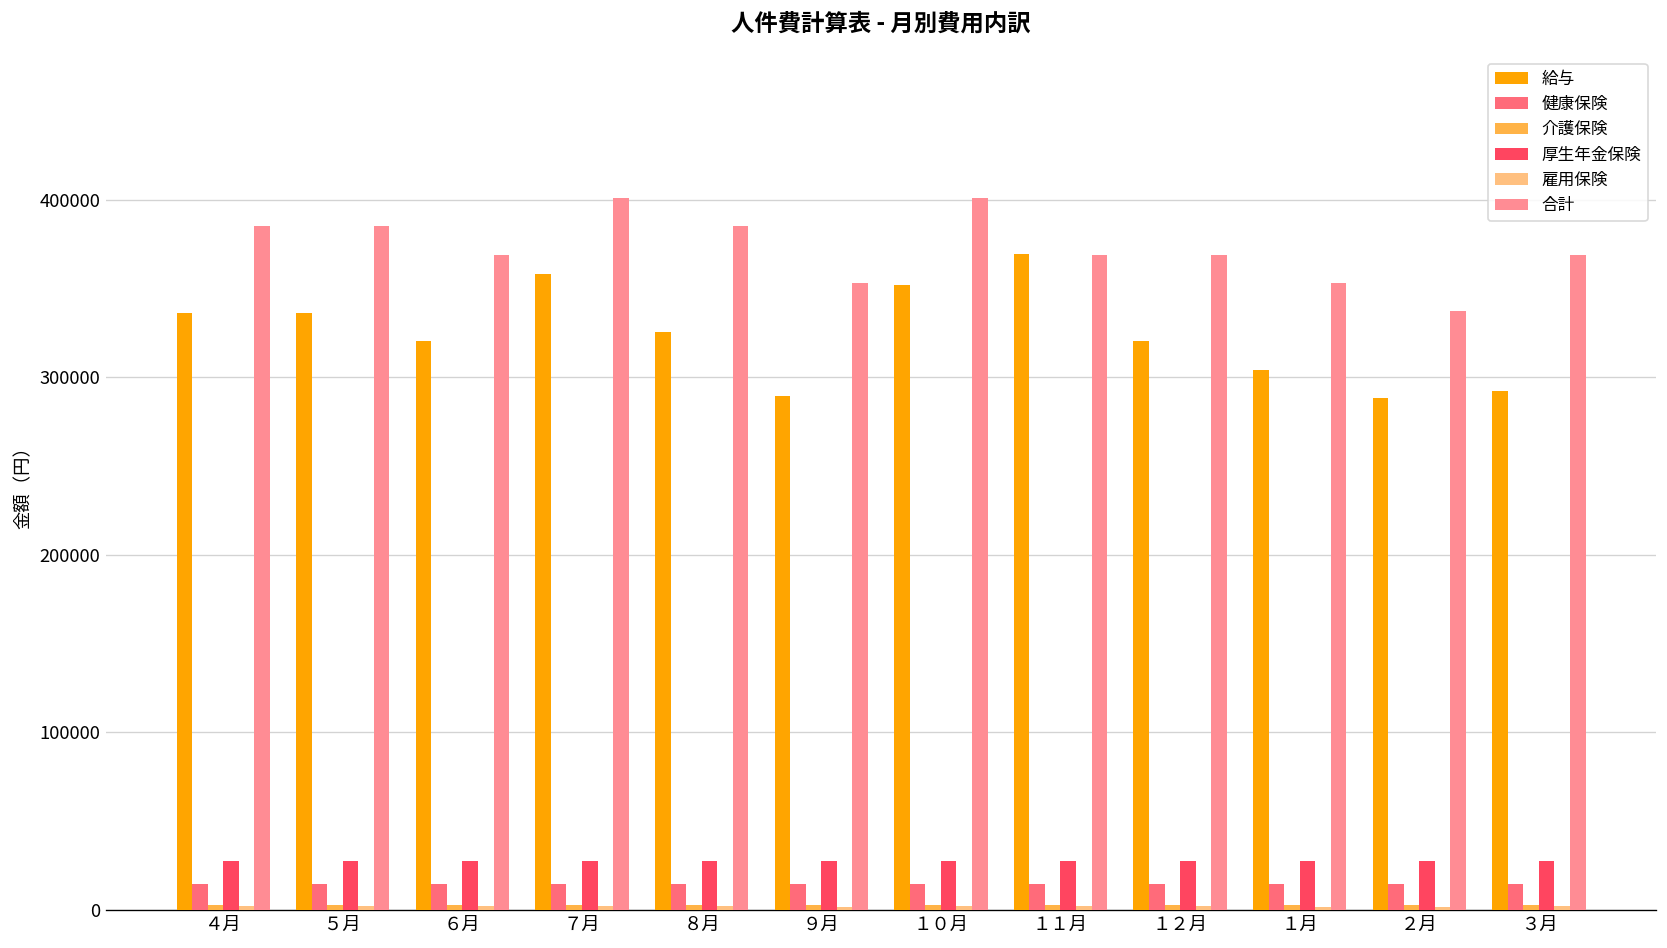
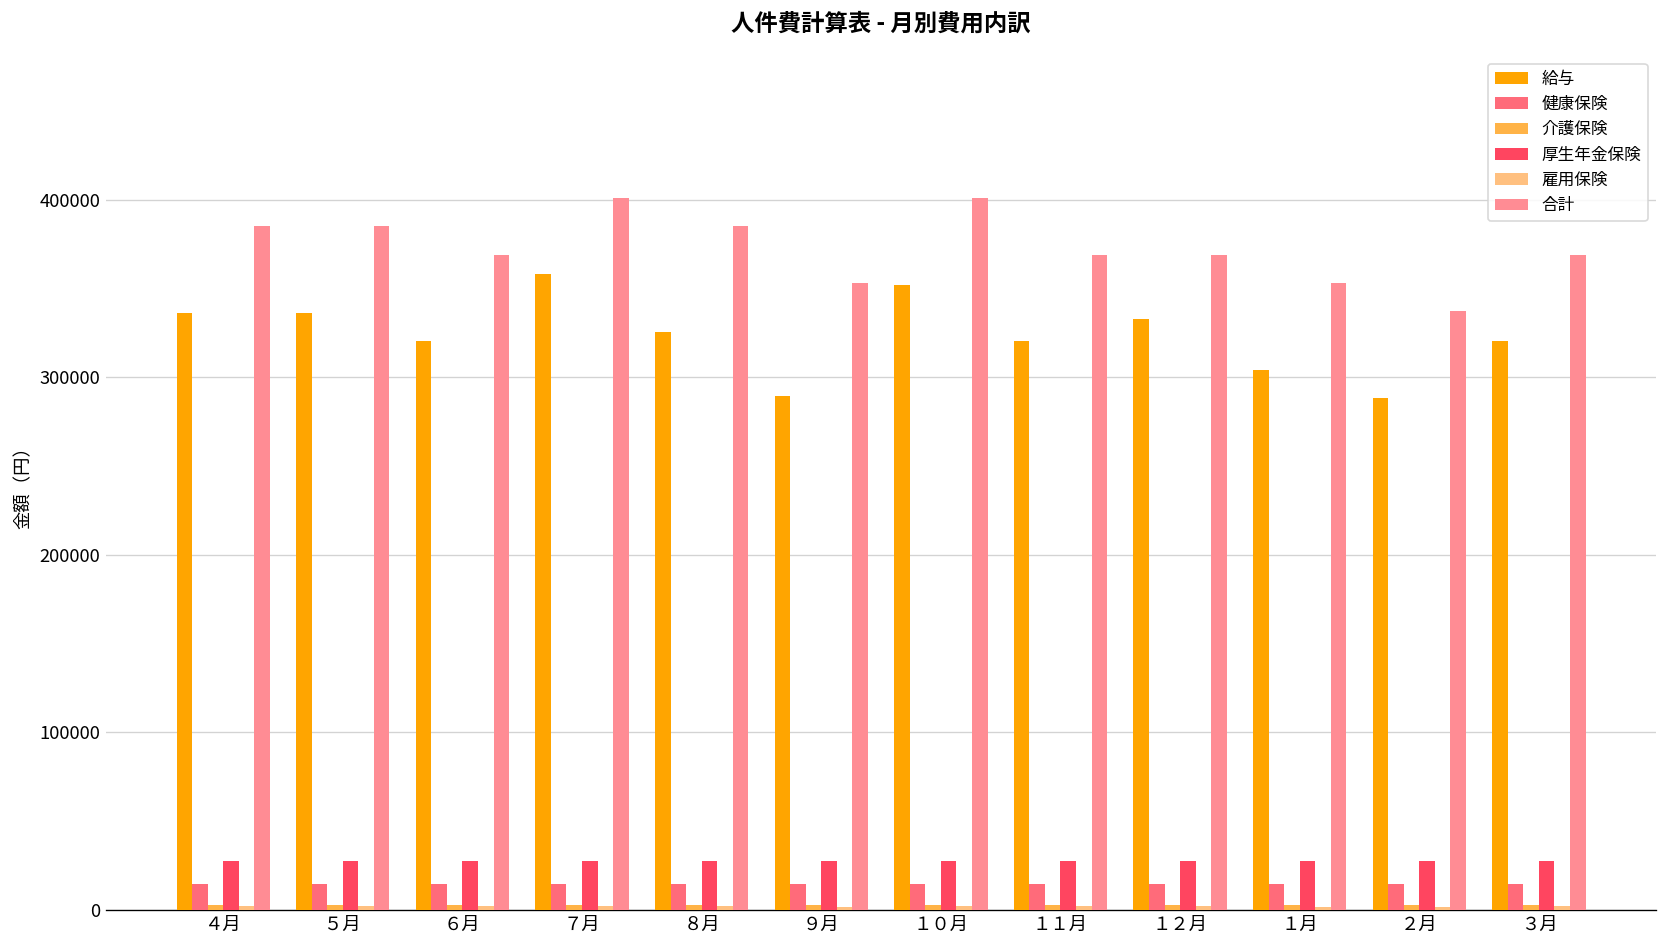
  {
    "給与": {
      "４月": 336000,
      "５月": 336000,
      "６月": 320000,
      "７月": 358000,
      "８月": 326000,
      "９月": 289000,
      "１０月": 352000,
-     "１１月": 370000,
-     "１２月": 320000,
+     "１１月": 320000,
+     "１２月": 333000,
      "１月": 304000,
      "２月": 289000,
-     "３月": 292000
+     "３月": 320000
    }
  }
